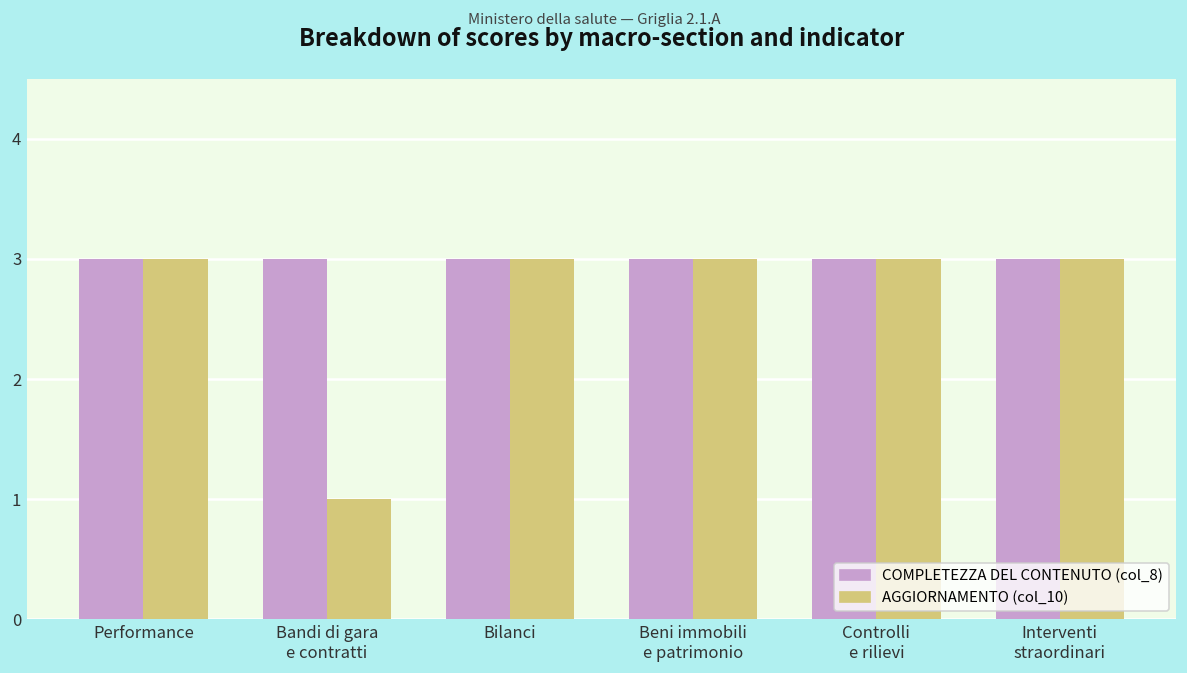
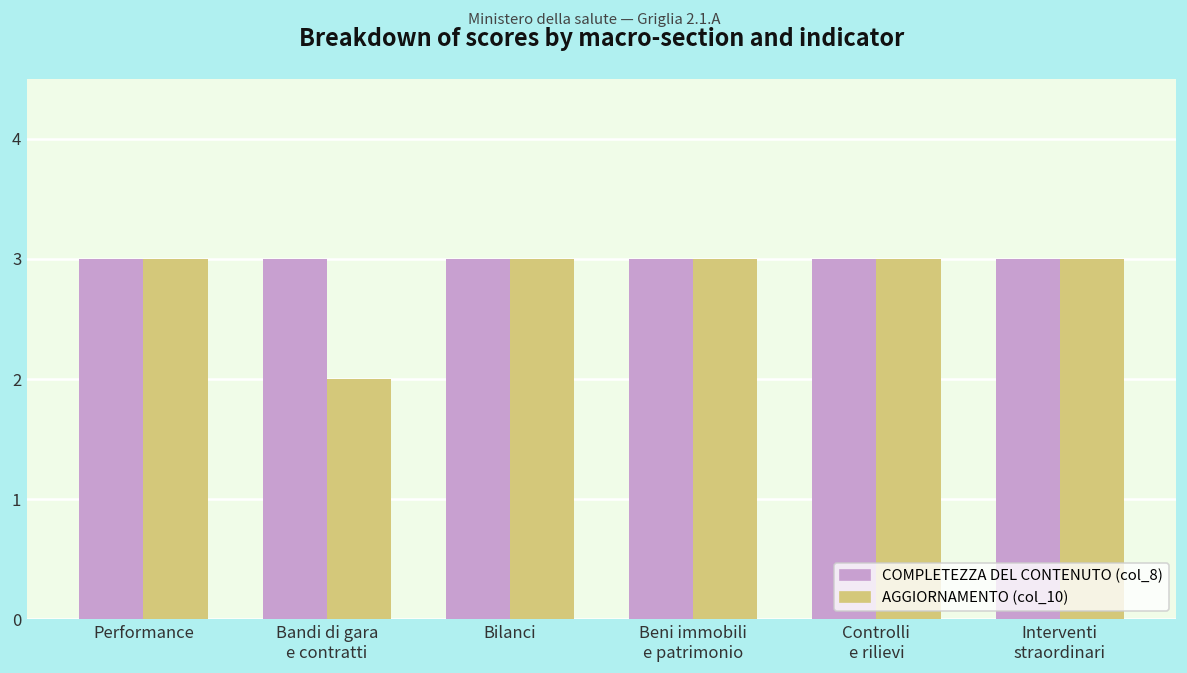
  {
    "COMPLETEZZA DEL CONTENUTO (col_8)": {
      "Performance": 3,
      "Bandi di gara e contratti": 3,
      "Bilanci": 3,
      "Beni immobili e patrimonio": 3,
      "Controlli e rilievi": 3,
      "Interventi straordinari": 3
    },
    "AGGIORNAMENTO (col_10)": {
      "Performance": 3,
-     "Bandi di gara e contratti": 1,
+     "Bandi di gara e contratti": 2,
      "Bilanci": 3,
      "Beni immobili e patrimonio": 3,
      "Controlli e rilievi": 3,
      "Interventi straordinari": 3
    }
  }
